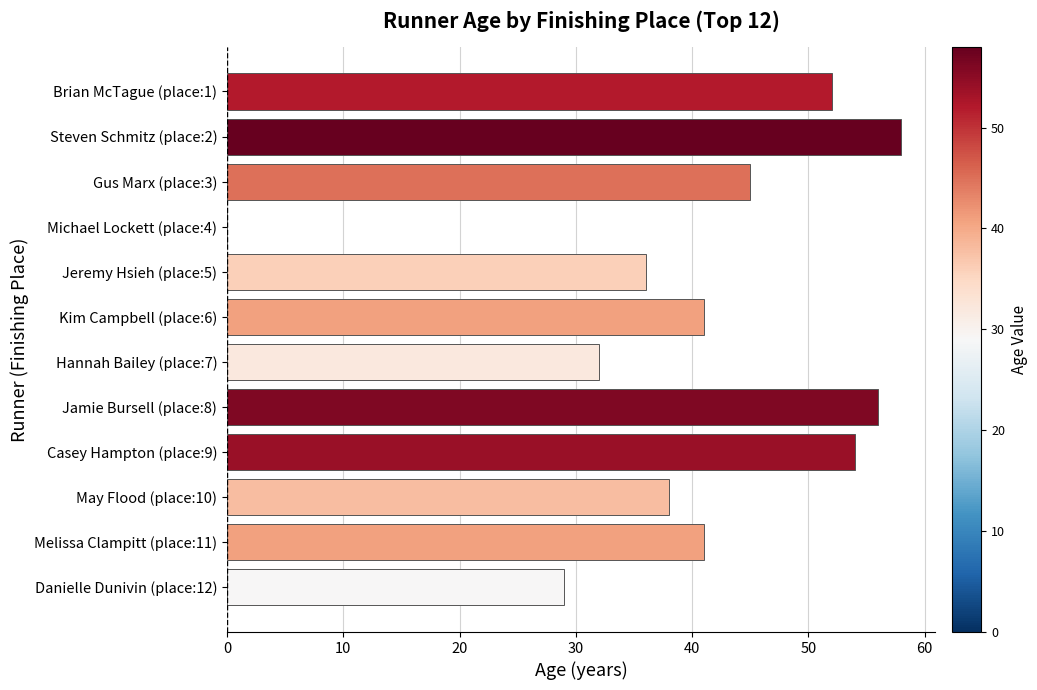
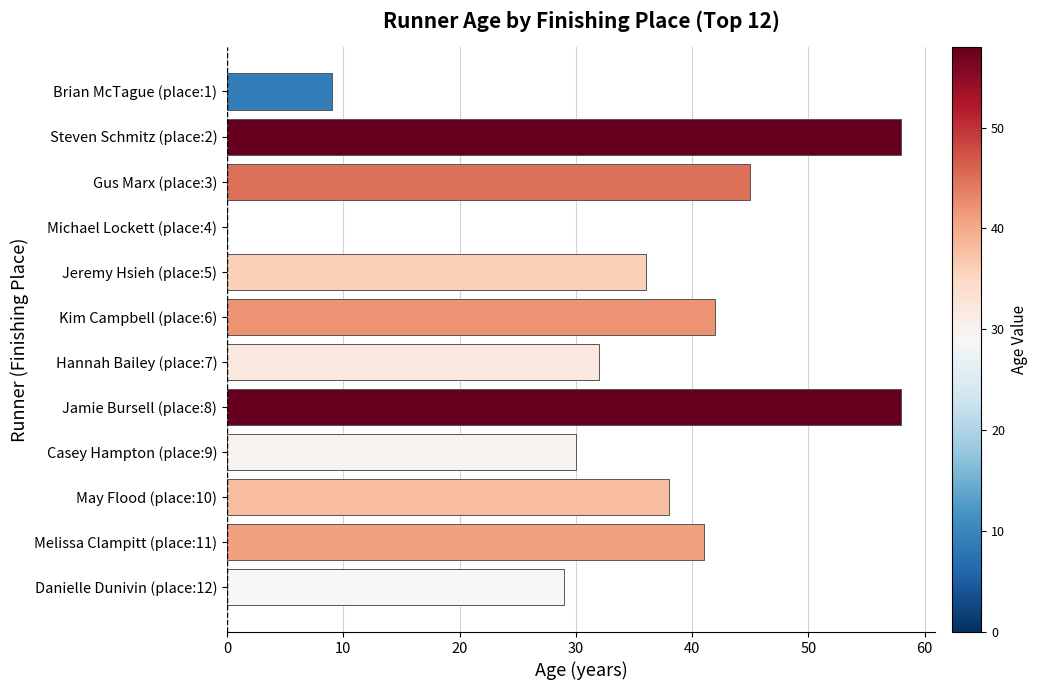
  {
-   "Brian McTague (place:1)": 52,
+   "Brian McTague (place:1)": 9,
    "Steven Schmitz (place:2)": 58,
    "Gus Marx (place:3)": 45,
    "Michael Lockett (place:4)": 0,
    "Jeremy Hsieh (place:5)": 36,
-   "Kim Campbell (place:6)": 41,
+   "Kim Campbell (place:6)": 42,
    "Hannah Bailey (place:7)": 32,
-   "Jamie Bursell (place:8)": 56,
-   "Casey Hampton (place:9)": 54,
+   "Jamie Bursell (place:8)": 58,
+   "Casey Hampton (place:9)": 30,
    "May Flood (place:10)": 38,
    "Melissa Clampitt (place:11)": 41,
    "Danielle Dunivin (place:12)": 29
  }
